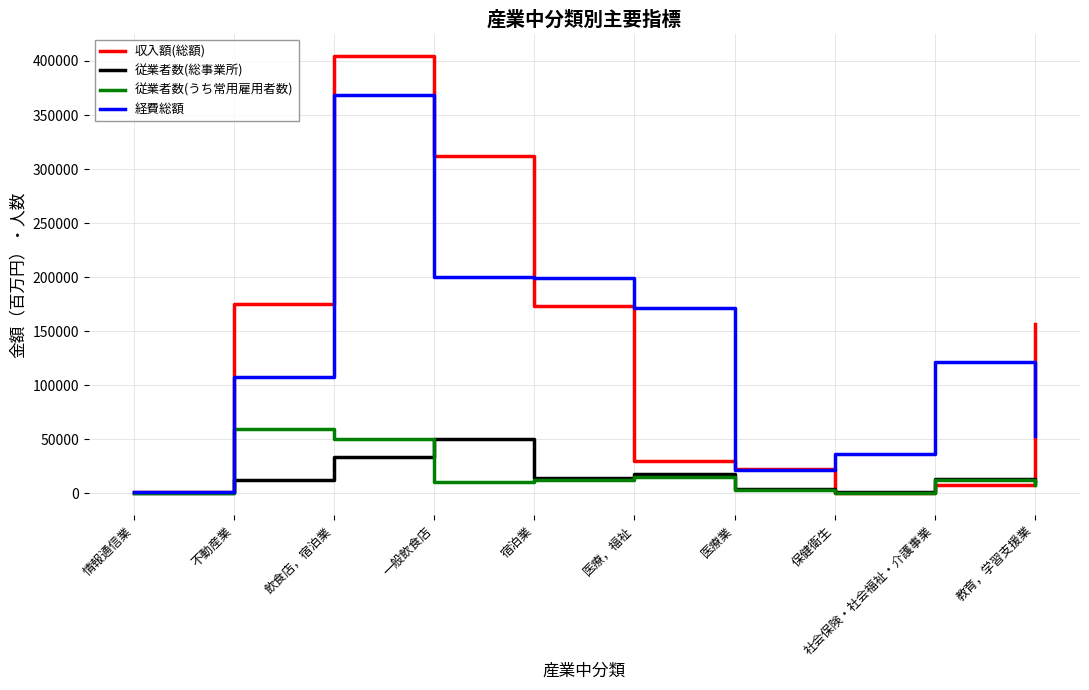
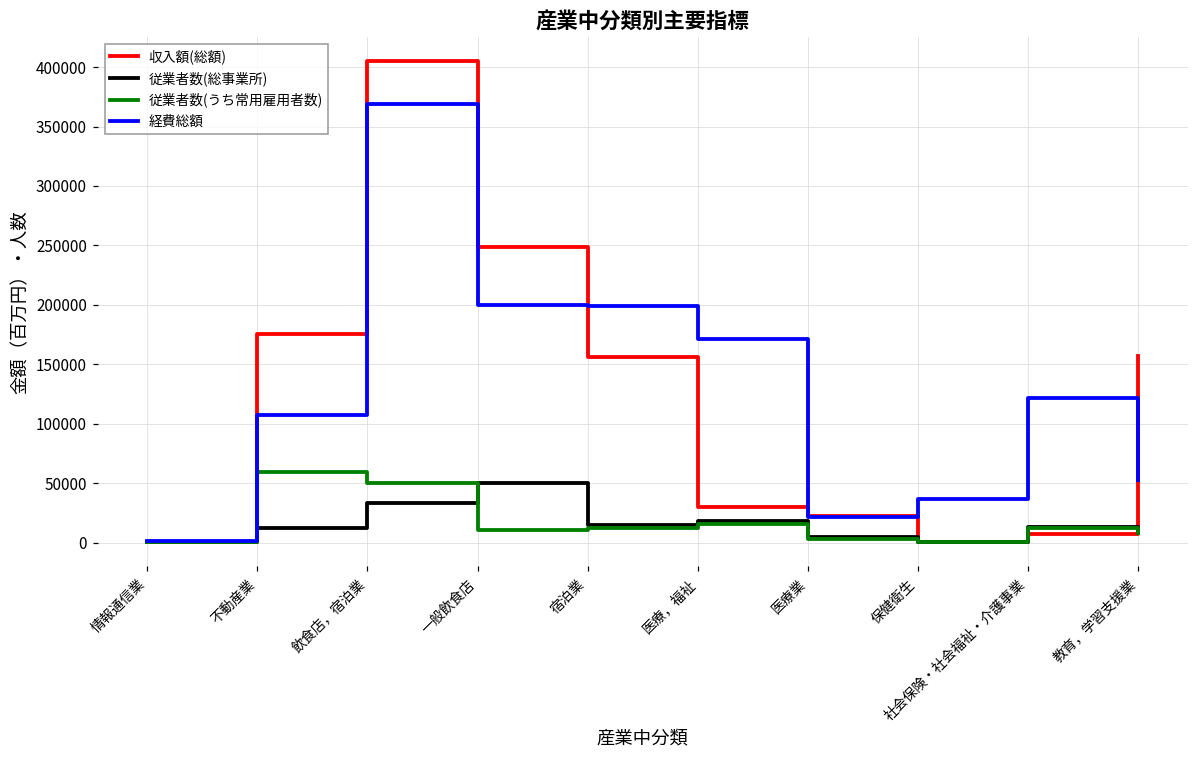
  {
    "収入額(総額)": {
      "不動産業": 175000,
      "飲食店，宿泊業": 405000,
-     "一般飲食店": 312000,
-     "宿泊業": 173000,
+     "一般飲食店": 249000,
+     "宿泊業": 156000,
      "医療，福祉": 30000,
      "社会保険・社会福祉・介護事業": 7000,
      "教育，学習支援業": 157000
    },
    "従業者数(総事業所)": {
      "不動産業": 12000,
      "飲食店，宿泊業": 33000,
      "一般飲食店": 50000,
      "宿泊業": 14000,
      "医療，福祉": 18000,
      "教育，学習支援業": 11000
    },
    "従業者数(うち常用雇用者数)": {
      "不動産業": 59000,
      "飲食店，宿泊業": 50000,
      "一般飲食店": 10000,
      "宿泊業": 12000,
      "医療，福祉": 15000,
      "教育，学習支援業": 8000
    },
    "経費総額": {
      "不動産業": 107000,
      "飲食店，宿泊業": 369000,
      "一般飲食店": 200000,
      "宿泊業": 199000,
      "医療，福祉": 172000,
      "保健衛生": 36000,
      "社会保険・社会福祉・介護事業": 122000,
      "教育，学習支援業": 53000
    }
  }
